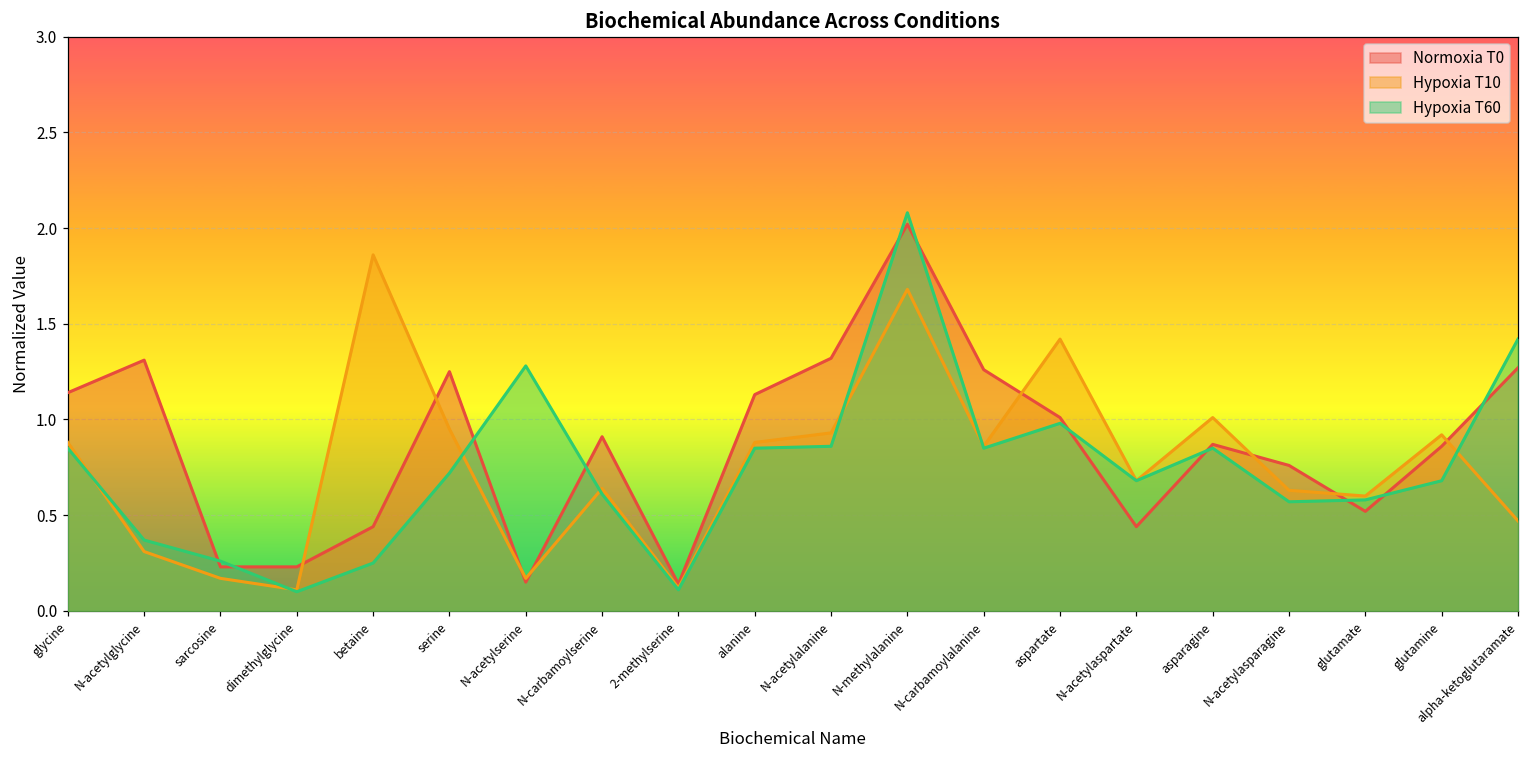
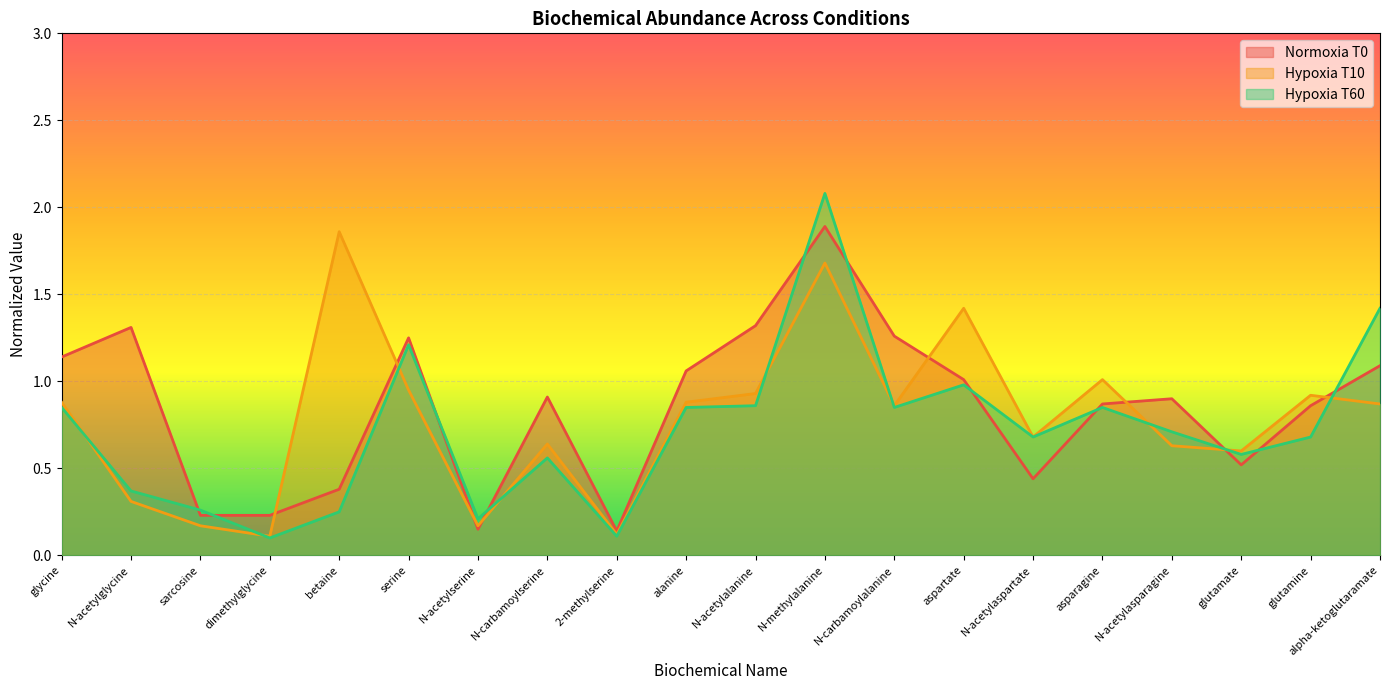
  {
    "Normoxia T0": {
      "glycine": 1.14,
      "N-acetylglycine": 1.31,
      "sarcosine": 0.23,
      "dimethylglycine": 0.23,
-     "betaine": 0.44,
+     "betaine": 0.38,
      "serine": 1.25,
      "N-acetylserine": 0.15,
      "N-carbamoylserine": 0.91,
      "2-methylserine": 0.14,
-     "alanine": 1.13,
+     "alanine": 1.06,
      "N-acetylalanine": 1.32,
-     "N-methylalanine": 2.02,
+     "N-methylalanine": 1.89,
      "N-carbamoylalanine": 1.26,
      "aspartate": 1.01,
      "N-acetylaspartate": 0.44,
      "asparagine": 0.87,
-     "N-acetylasparagine": 0.76,
+     "N-acetylasparagine": 0.90,
      "glutamate": 0.52,
      "glutamine": 0.86,
-     "alpha-ketoglutaramate": 1.27
+     "alpha-ketoglutaramate": 1.09
    },
    "Hypoxia T10": {
      "glycine": 0.88,
      "N-acetylglycine": 0.31,
      "sarcosine": 0.17,
      "betaine": 1.86,
      "serine": 0.95,
      "N-acetylserine": 0.17,
      "N-carbamoylserine": 0.64,
      "alanine": 0.88,
      "N-acetylalanine": 0.93,
      "N-methylalanine": 1.68,
      "aspartate": 1.42,
      "asparagine": 1.01,
      "N-acetylasparagine": 0.63,
      "glutamate": 0.60,
      "glutamine": 0.92,
-     "alpha-ketoglutaramate": 0.47
+     "alpha-ketoglutaramate": 0.87
    },
    "Hypoxia T60": {
      "glycine": 0.85,
      "N-acetylglycine": 0.37,
      "sarcosine": 0.26,
      "betaine": 0.25,
-     "serine": 0.72,
-     "N-acetylserine": 1.28,
-     "N-carbamoylserine": 0.61,
+     "serine": 1.21,
+     "N-acetylserine": 0.21,
+     "N-carbamoylserine": 0.56,
      "alanine": 0.85,
      "N-acetylalanine": 0.86,
      "N-methylalanine": 2.08,
      "aspartate": 0.98,
      "asparagine": 0.85,
-     "N-acetylasparagine": 0.57,
+     "N-acetylasparagine": 0.71,
      "glutamate": 0.58,
      "glutamine": 0.68,
      "alpha-ketoglutaramate": 1.42
    }
  }
